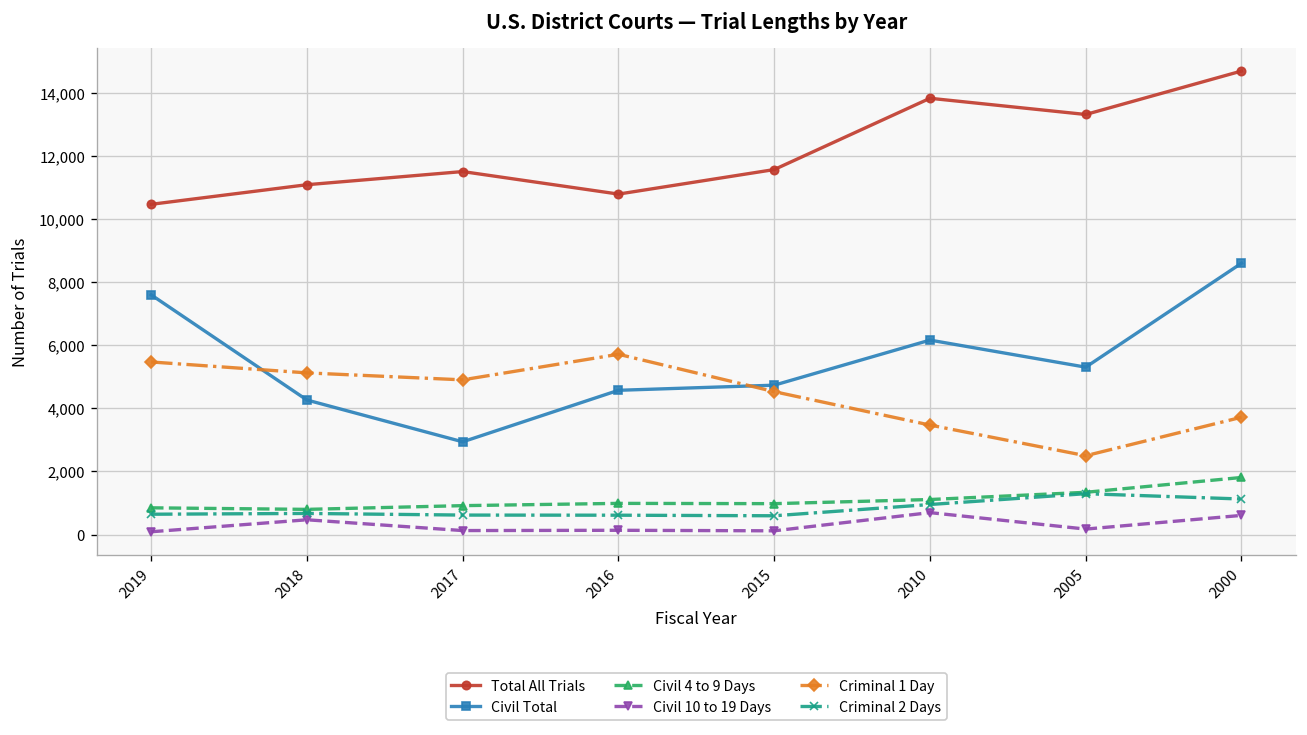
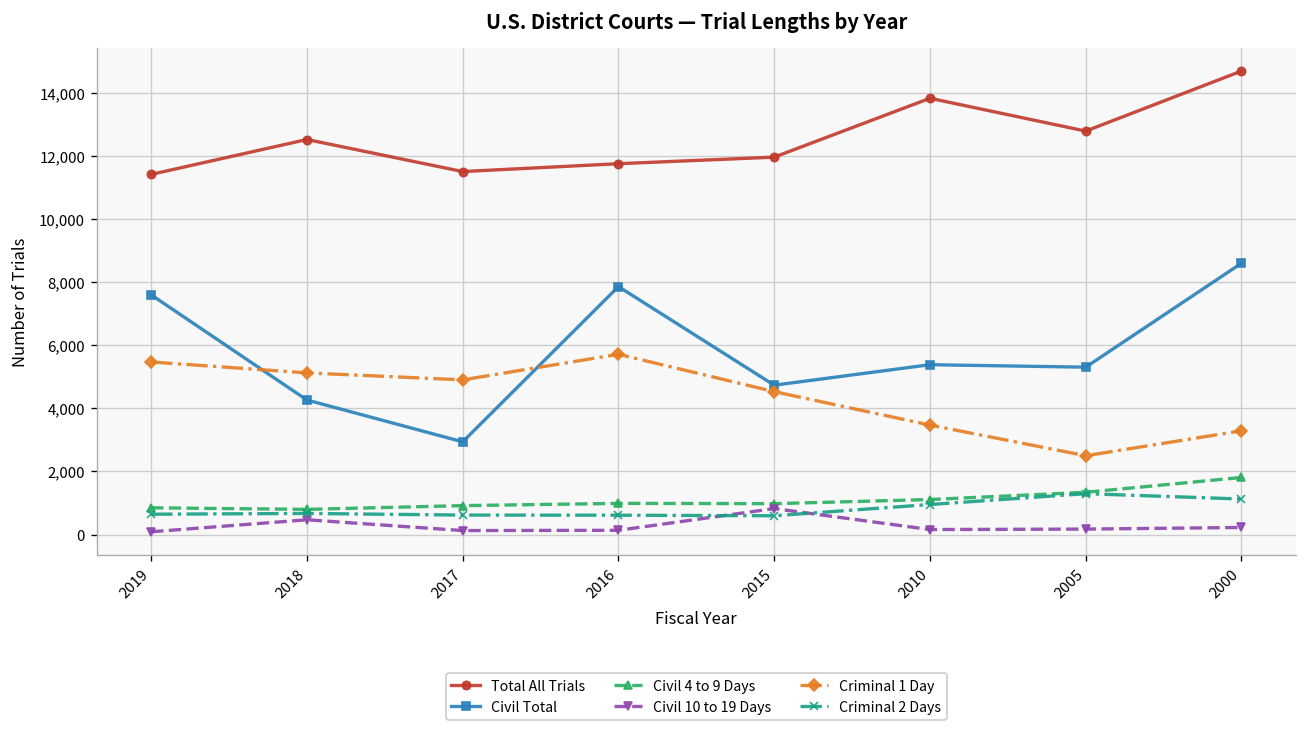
  {
    "Total All Trials": {
-     "2019": "10,500",
-     "2018": "11,100",
+     "2019": "11,400",
+     "2018": "12,500",
      "2017": "11,500",
-     "2016": "10,800",
-     "2015": "11,600",
+     "2016": "11,800",
+     "2015": "12,000",
      "2010": "13,800",
-     "2005": "13,300",
+     "2005": "12,800",
      "2000": "14,700"
    },
    "Civil Total": {
      "2019": "7,600",
      "2018": "4,300",
      "2017": "2,900",
-     "2016": "4,600",
+     "2016": "7,900",
      "2015": "4,700",
-     "2010": "6,200",
+     "2010": "5,400",
      "2005": "5,300",
      "2000": "8,600"
    },
    "Civil 10 to 19 Days": {
      "2019": "100",
      "2018": "500",
      "2017": "100",
      "2016": "100",
-     "2015": "100",
-     "2010": "700",
+     "2015": "800",
+     "2010": "200",
      "2005": "200",
-     "2000": "600"
+     "2000": "200"
    },
    "Criminal 1 Day": {
      "2019": "5,500",
      "2018": "5,100",
      "2017": "4,900",
      "2016": "5,700",
      "2015": "4,500",
      "2010": "3,500",
      "2005": "2,500",
-     "2000": "3,700"
+     "2000": "3,300"
    }
  }
